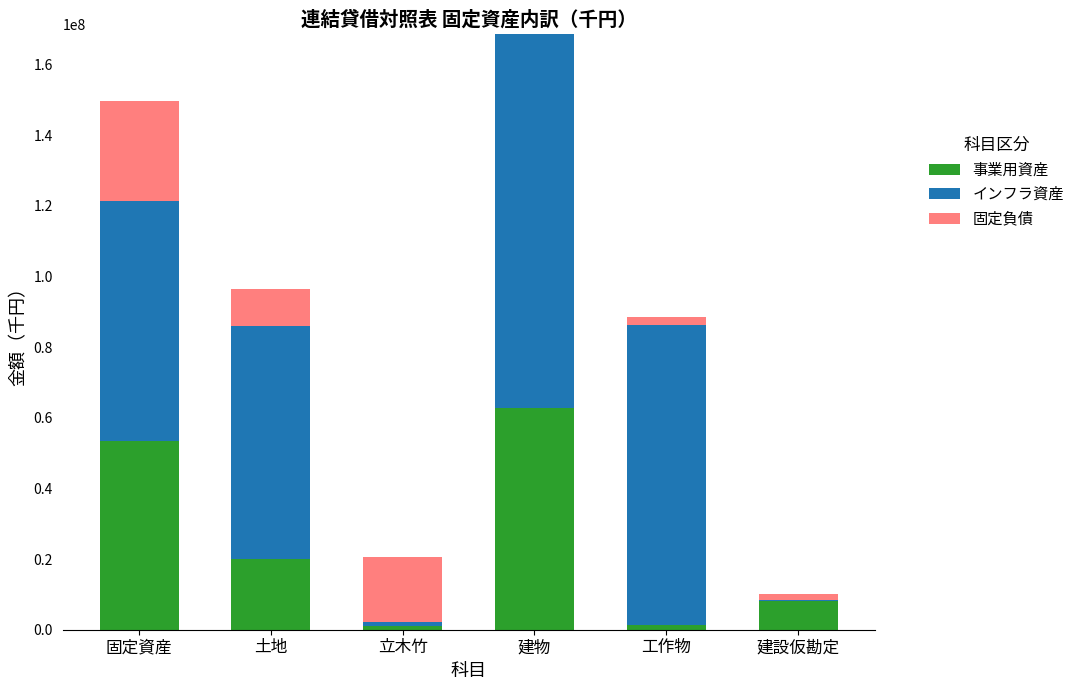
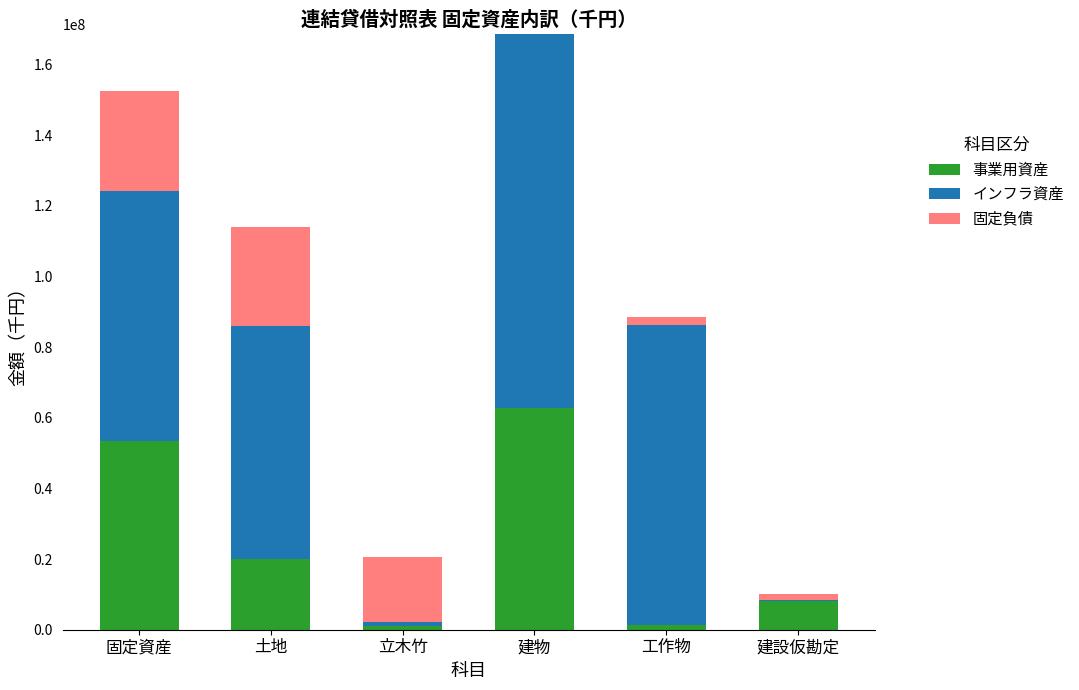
  {
    "事業用資産": {
      "固定資産": 53000000,
      "土地": 20000000,
      "立木竹": 1000000,
      "建物": 63000000,
      "工作物": 1000000,
      "建設仮勘定": 8000000
    },
    "インフラ資産": {
-     "固定資産": 68000000,
+     "固定資産": 71000000,
      "土地": 66000000,
      "立木竹": 1000000,
      "建物": 106000000,
      "工作物": 85000000
    },
    "固定負債": {
      "固定資産": 28000000,
-     "土地": 11000000,
+     "土地": 28000000,
      "立木竹": 18000000,
      "工作物": 2000000,
      "建設仮勘定": 2000000
    }
  }
